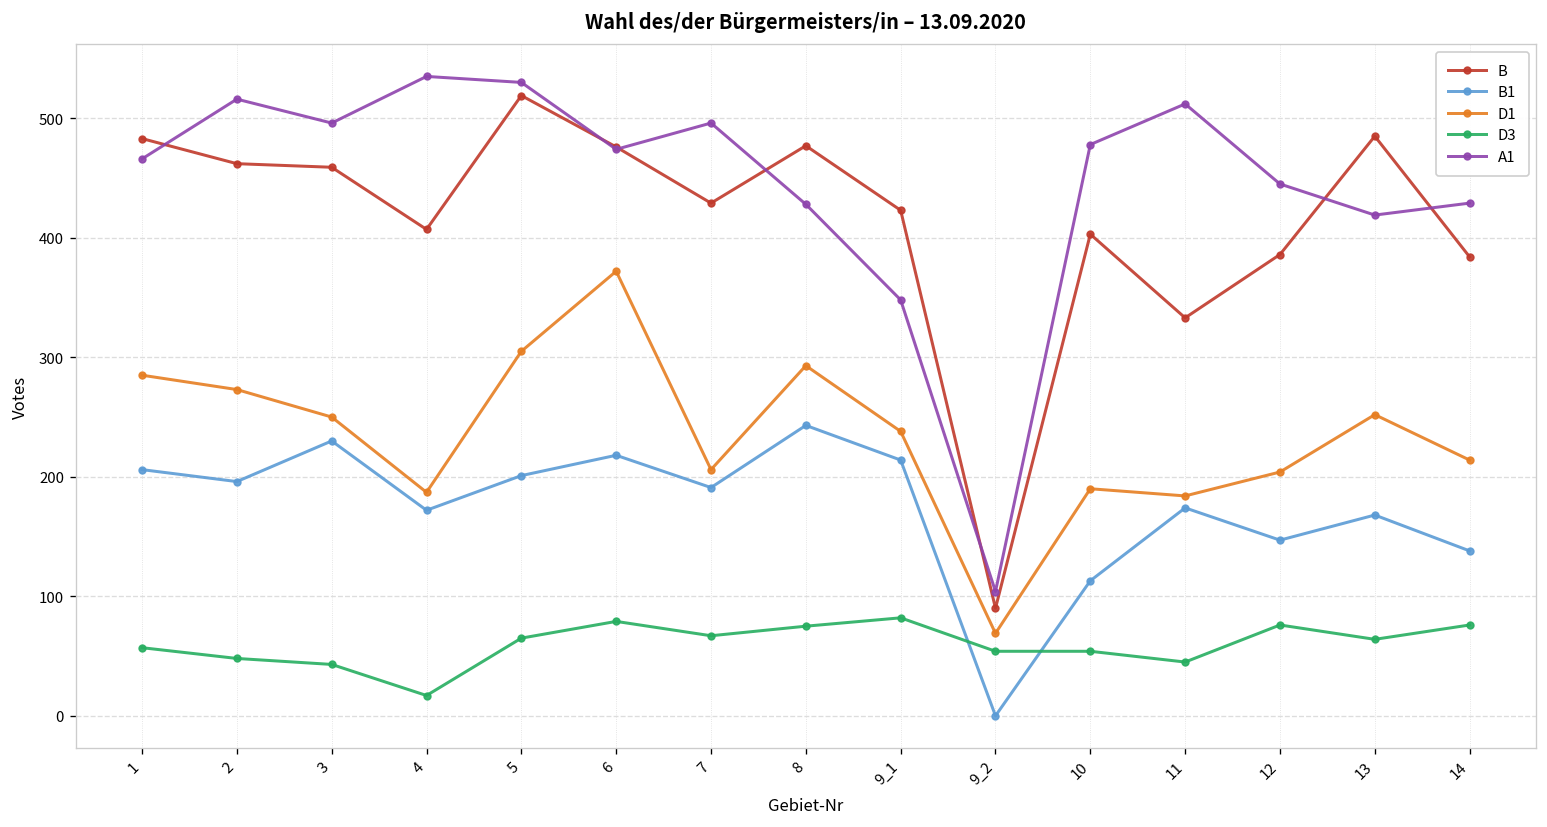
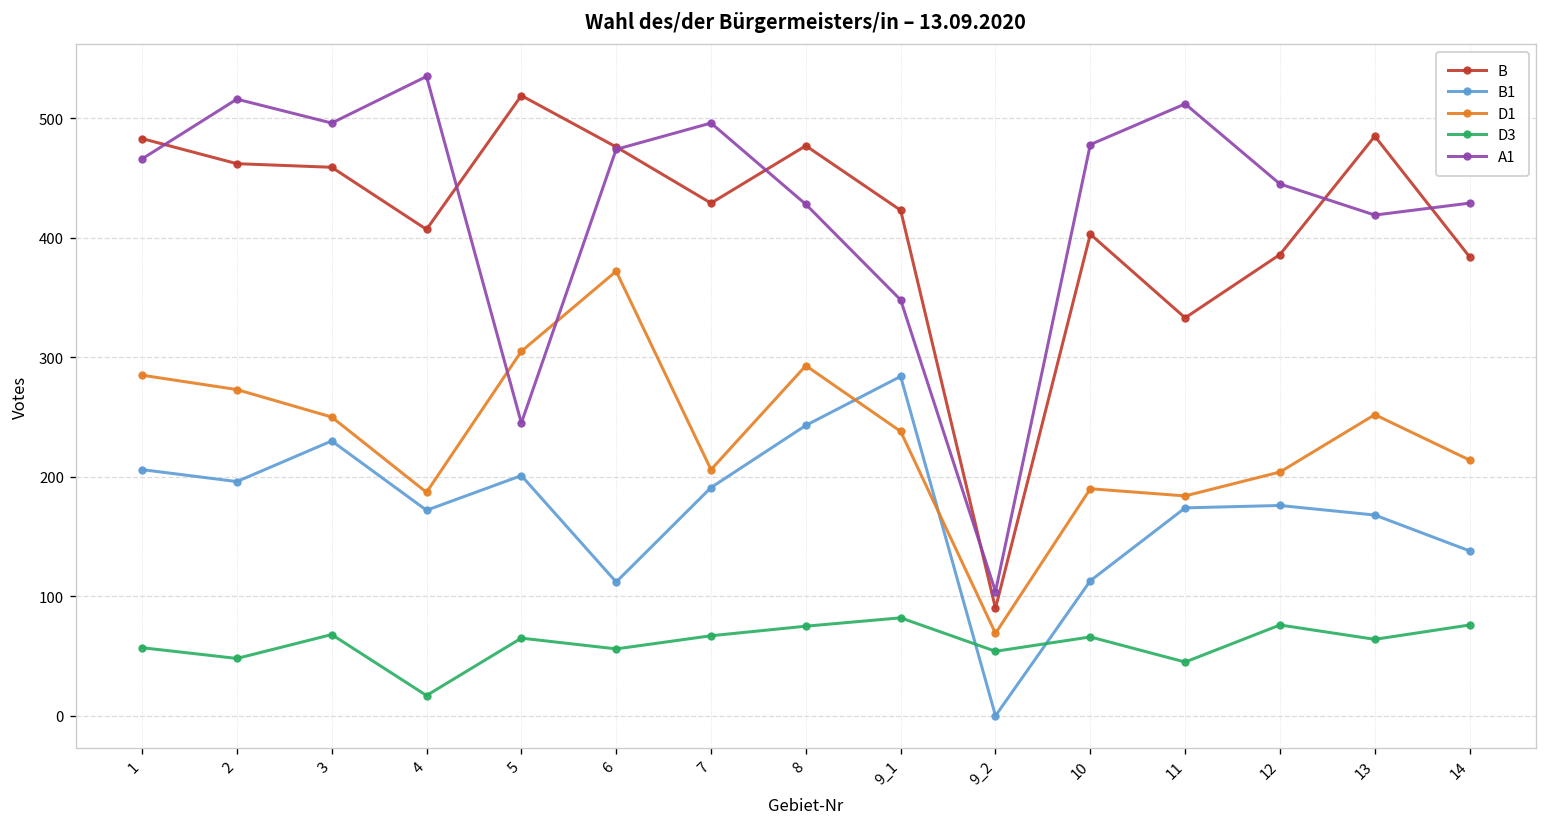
  {
    "B": {
      "1": 480,
      "2": 460,
      "3": 460,
      "4": 410,
      "5": 520,
      "7": 430,
      "8": 480,
      "9_1": 420,
      "9_2": 90,
      "10": 400,
      "11": 330,
      "12": 390,
      "13": 490,
      "14": 380
    },
    "B1": {
      "1": 210,
      "2": 200,
      "3": 230,
      "4": 170,
      "5": 200,
-     "6": 220,
+     "6": 110,
      "7": 190,
      "8": 240,
-     "9_1": 210,
+     "9_1": 280,
      "9_2": 0,
      "10": 110,
      "11": 170,
-     "12": 150,
+     "12": 180,
      "13": 170,
      "14": 140
    },
    "D1": {
      "1": 290,
      "2": 270,
      "3": 250,
      "4": 190,
      "5": 310,
      "6": 370,
      "7": 210,
      "8": 290,
      "9_1": 240,
      "9_2": 70,
      "10": 190,
      "11": 180,
      "12": 200,
      "13": 250,
      "14": 210
    },
    "D3": {
      "1": 60,
      "2": 50,
-     "3": 40,
+     "3": 70,
      "4": 20,
      "5": 70,
-     "6": 80,
+     "6": 60,
      "7": 70,
      "8": 80,
      "9_1": 80,
      "9_2": 50,
-     "10": 50,
+     "10": 70,
      "11": 50,
      "12": 80,
      "13": 60,
      "14": 80
    },
    "A1": {
      "1": 470,
      "2": 520,
      "3": 500,
      "4": 540,
-     "5": 530,
+     "5": 250,
      "7": 500,
      "8": 430,
      "9_1": 350,
      "9_2": 100,
      "10": 480,
      "11": 510,
      "12": 450,
      "13": 420,
      "14": 430
    }
  }
